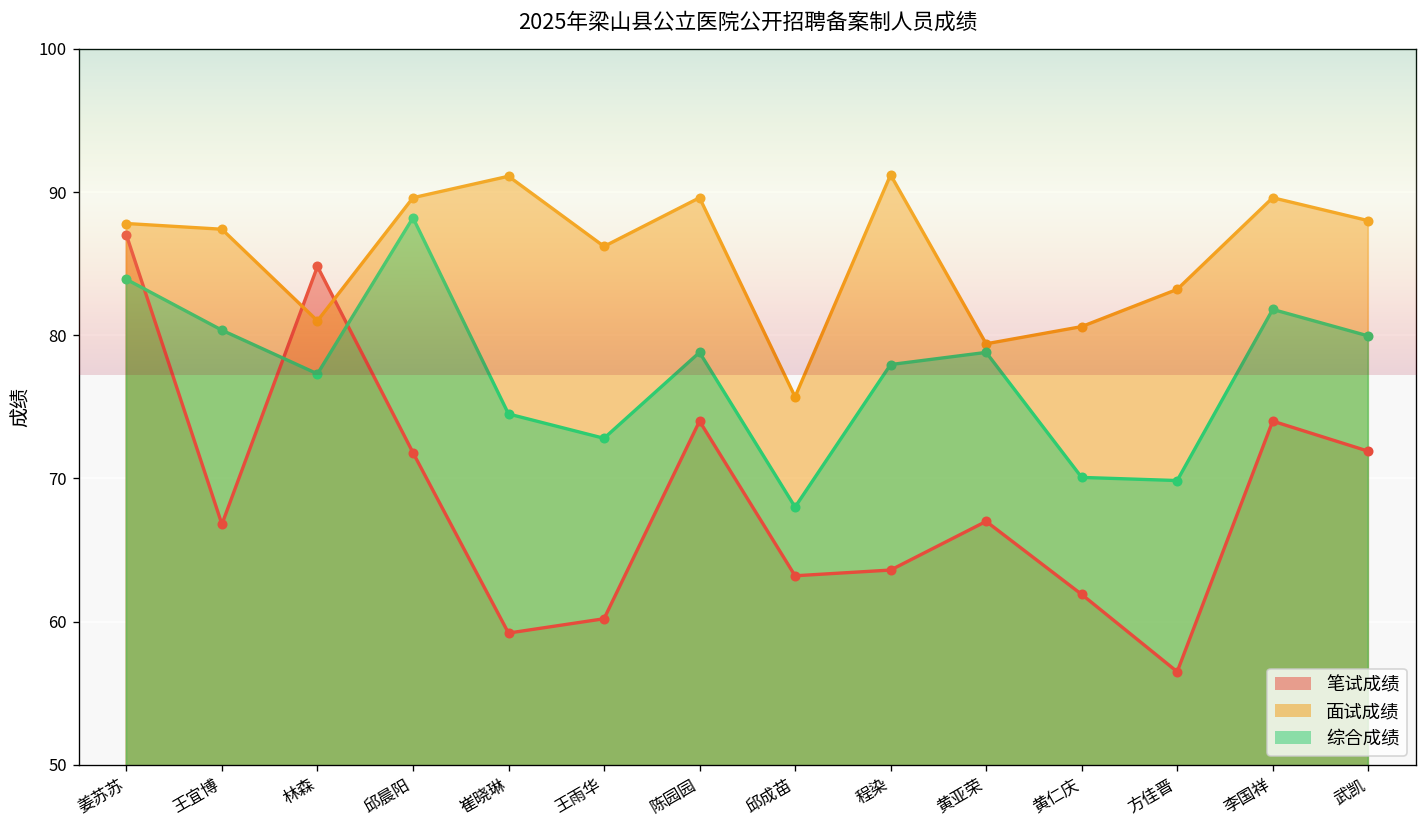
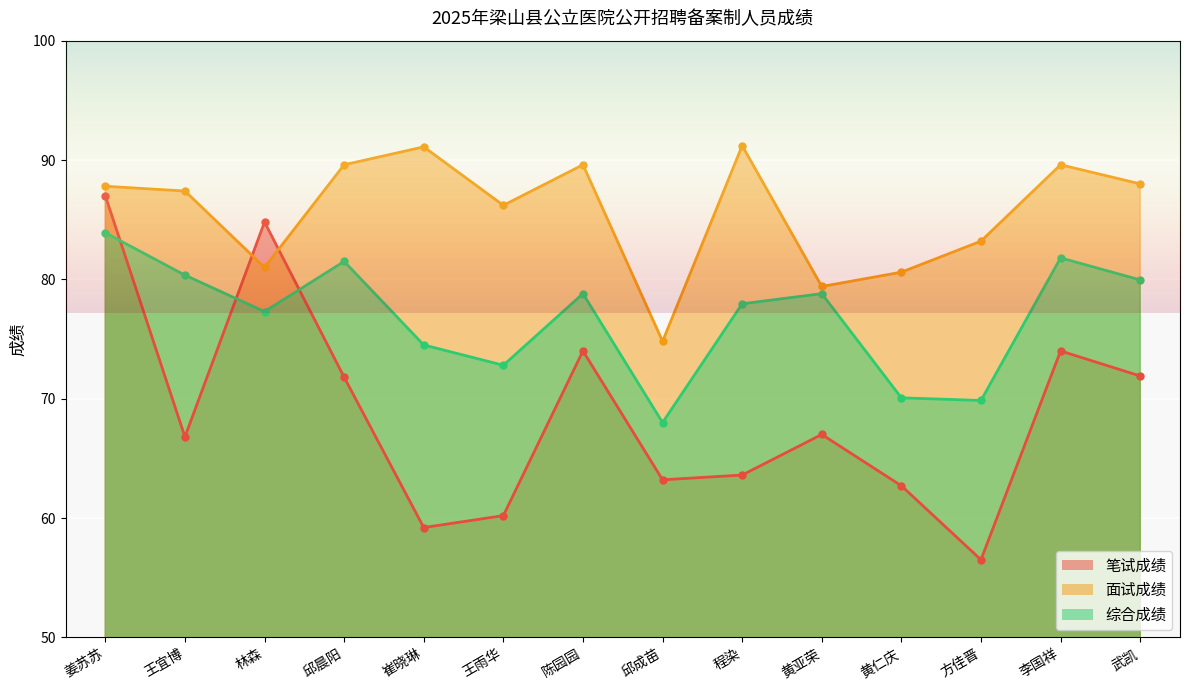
  {
    "笔试成绩": {
      "姜苏苏": 87.0,
      "王宜博": 66.8,
      "林森": 84.8,
      "邱晨阳": 71.8,
      "崔晓琳": 59.2,
      "王雨华": 60.2,
      "陈园园": 74.0,
      "邱成苗": 63.2,
      "程染": 63.6,
      "黄亚荣": 67.0,
-     "黄仁庆": 61.9,
+     "黄仁庆": 62.7,
      "方佳晋": 56.5,
      "李国祥": 74.0,
      "武凯": 71.9
    },
    "面试成绩": {
      "姜苏苏": 87.8,
      "王宜博": 87.4,
      "林森": 81.0,
      "邱晨阳": 89.6,
      "崔晓琳": 91.1,
      "王雨华": 86.2,
      "陈园园": 89.6,
-     "邱成苗": 75.7,
+     "邱成苗": 74.8,
      "程染": 91.2,
      "黄亚荣": 79.4,
      "黄仁庆": 80.6,
      "方佳晋": 83.2,
      "李国祥": 89.6,
      "武凯": 88.0
    },
    "综合成绩": {
      "姜苏苏": 83.9,
      "王宜博": 80.4,
      "林森": 77.3,
-     "邱晨阳": 88.2,
+     "邱晨阳": 81.5,
      "崔晓琳": 74.5,
      "王雨华": 72.8,
      "陈园园": 78.8,
      "邱成苗": 68.0,
      "程染": 78.0,
      "黄亚荣": 78.8,
      "黄仁庆": 70.1,
      "方佳晋": 69.9,
      "李国祥": 81.8,
      "武凯": 80.0
    }
  }
